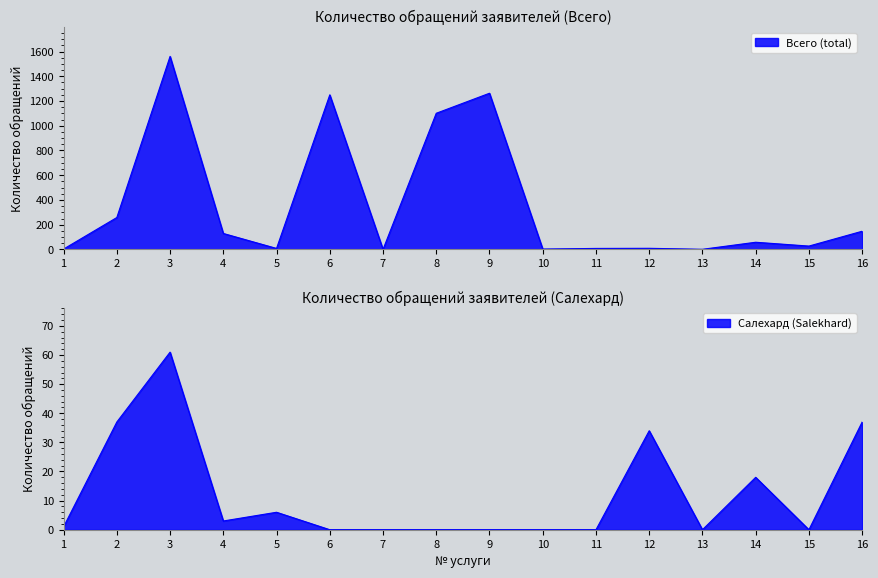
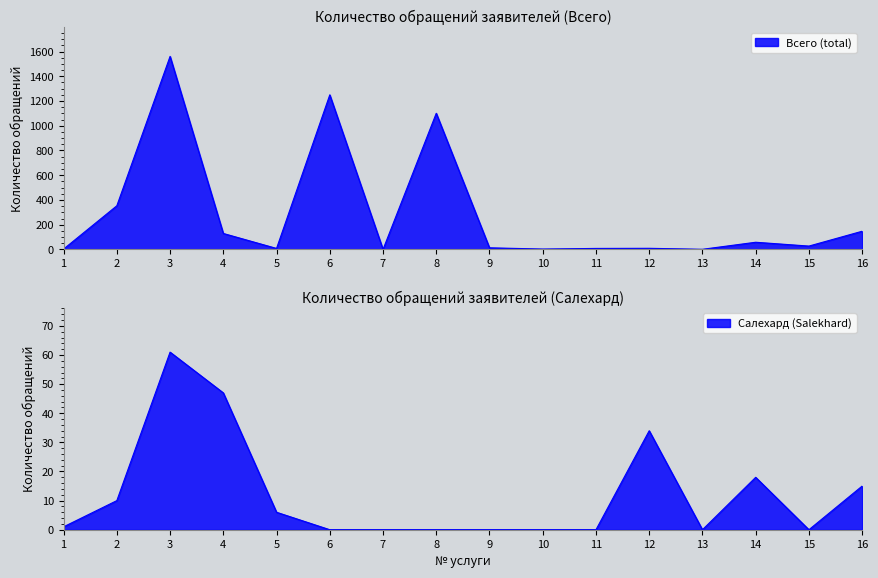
  {
    "Количество обращений заявителей (Всего)": {
      "1": 0,
-     "2": 260,
+     "2": 350,
      "3": 1560,
      "4": 130,
      "5": 10,
      "6": 1250,
      "7": 0,
      "8": 1100,
-     "9": 1260,
+     "9": 10,
      "10": 0,
      "11": 10,
      "12": 10,
      "13": 0,
      "14": 60,
      "15": 30,
      "16": 150
    },
    "Количество обращений заявителей (Салехард)": {
      "1": 1,
-     "2": 37,
+     "2": 10,
      "3": 61,
-     "4": 3,
+     "4": 47,
      "5": 6,
      "6": 0,
      "7": 0,
      "8": 0,
      "9": 0,
      "10": 0,
      "11": 0,
      "12": 34,
      "13": 0,
      "14": 18,
      "15": 0,
-     "16": 37
+     "16": 15
    }
  }
